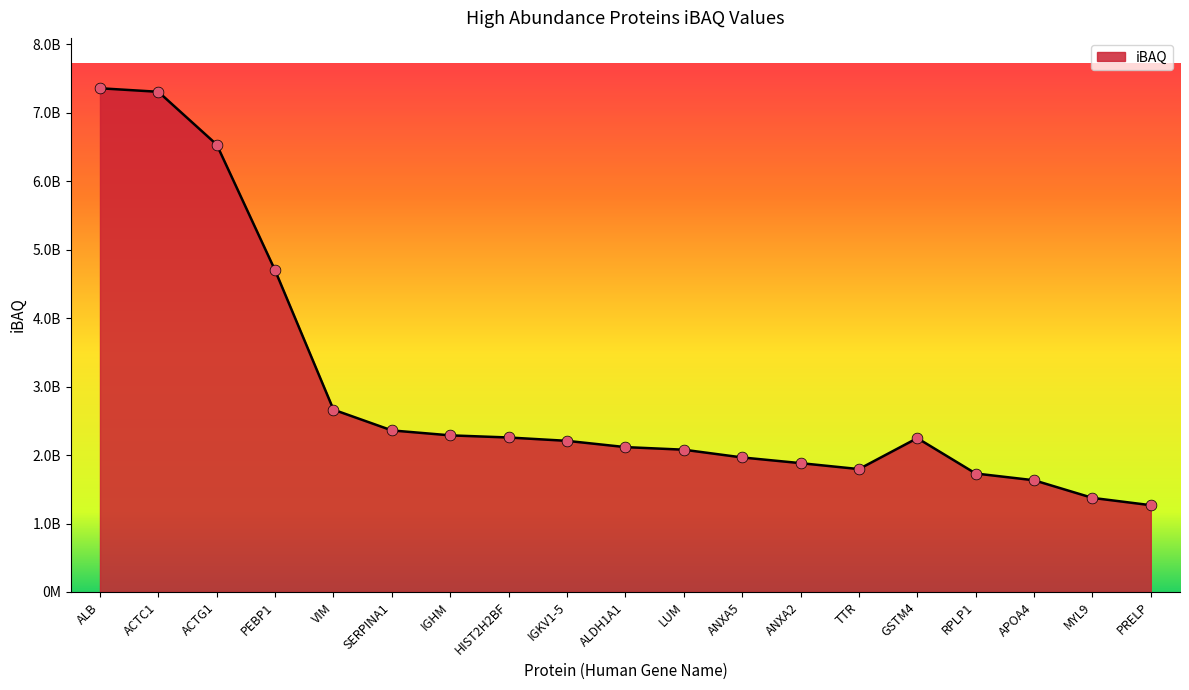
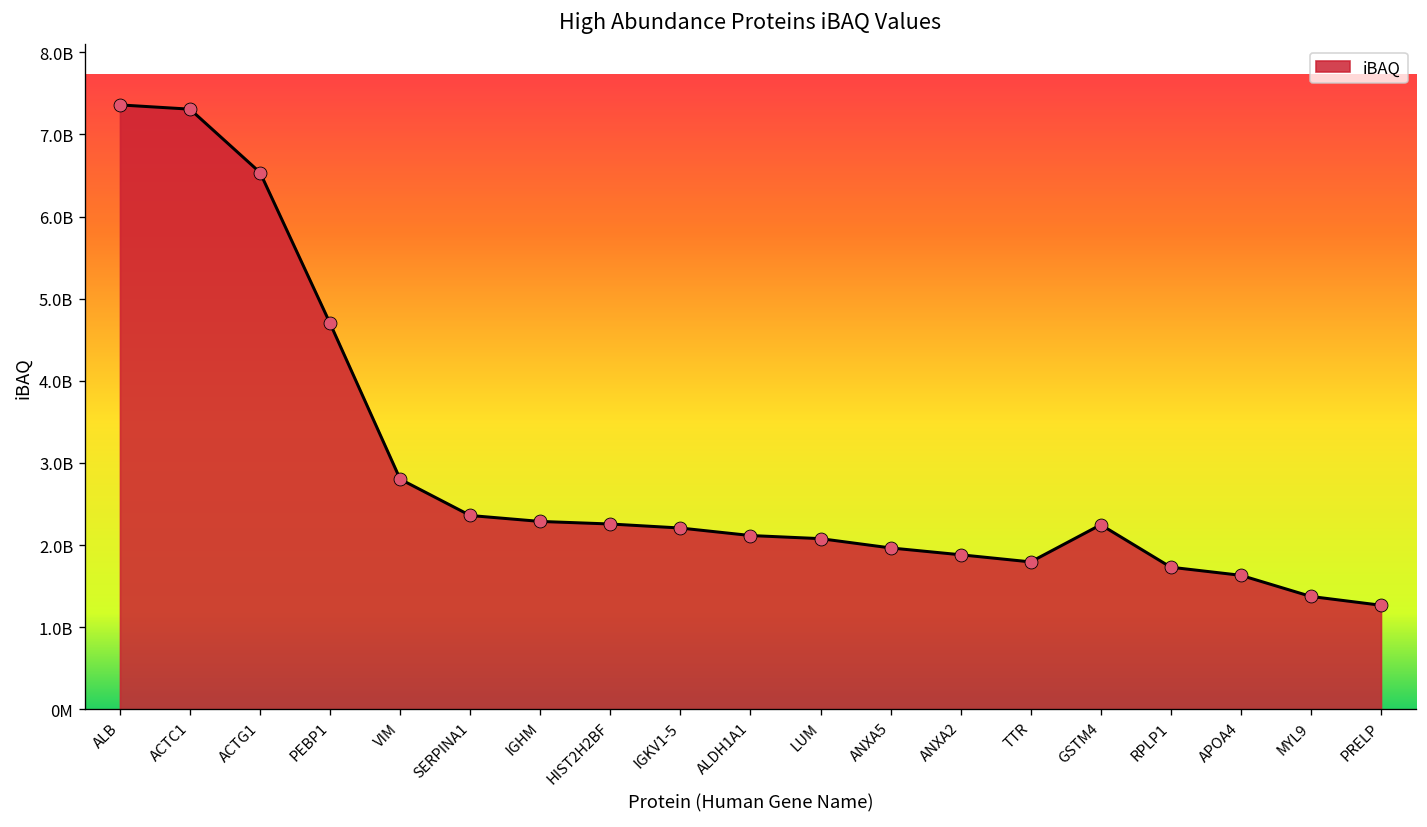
  {
    "ALB": 7400000000,
    "ACTC1": 7300000000,
    "ACTG1": 6500000000,
    "PEBP1": 4700000000,
-   "VIM": 2700000000,
+   "VIM": 2800000000,
    "SERPINA1": 2400000000,
    "IGHM": 2300000000,
    "HIST2H2BF": 2300000000,
    "IGKV1-5": 2200000000,
    "ALDH1A1": 2100000000,
    "LUM": 2100000000,
    "ANXA5": 2000000000,
    "ANXA2": 1900000000,
    "TTR": 1800000000,
    "GSTM4": 2200000000,
    "RPLP1": 1700000000,
    "APOA4": 1600000000,
    "MYL9": 1400000000,
    "PRELP": 1300000000
  }
